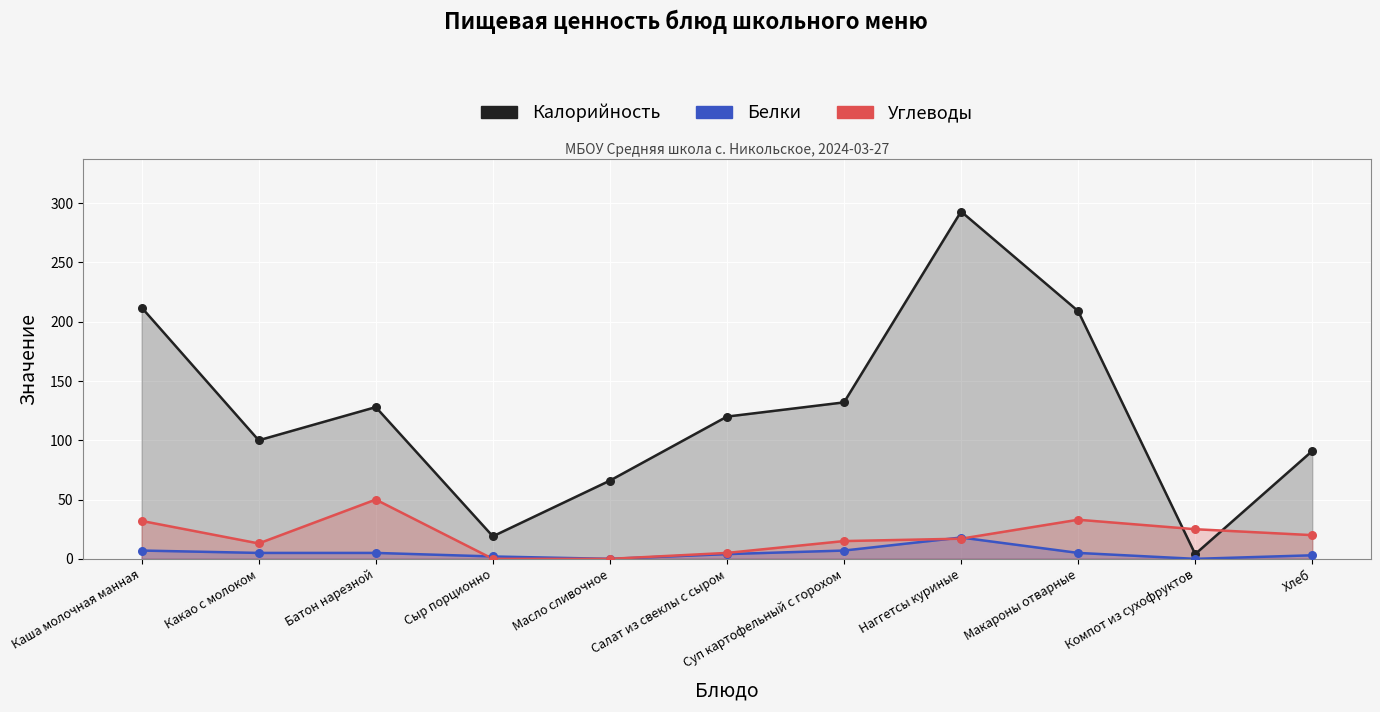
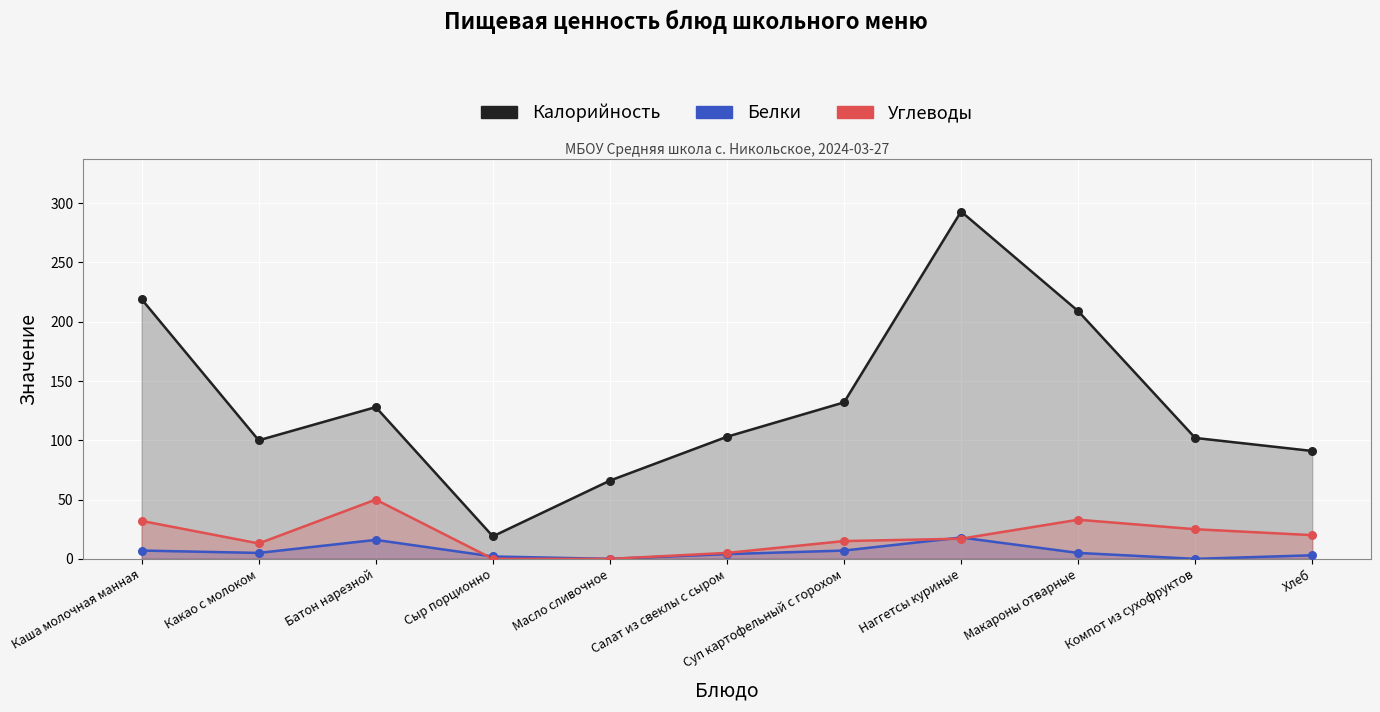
  {
    "Калорийность": {
-     "Каша молочная манная": 212,
+     "Каша молочная манная": 219,
      "Какао с молоком": 100,
      "Батон нарезной": 128,
      "Сыр порционно": 19,
      "Масло сливочное": 66,
-     "Салат из свеклы с сыром": 120,
+     "Салат из свеклы с сыром": 103,
      "Суп картофельный с горохом": 132,
      "Наггетсы куриные": 293,
      "Макароны отварные": 209,
-     "Компот из сухофруктов": 4,
+     "Компот из сухофруктов": 102,
      "Хлеб": 91
    },
    "Белки": {
      "Каша молочная манная": 7,
      "Какао с молоком": 5,
-     "Батон нарезной": 5,
+     "Батон нарезной": 16,
      "Суп картофельный с горохом": 7,
      "Макароны отварные": 5,
      "Компот из сухофруктов": 0,
      "Хлеб": 3
    },
    "Углеводы": {
      "Каша молочная манная": 32,
      "Какао с молоком": 13,
      "Батон нарезной": 50,
      "Суп картофельный с горохом": 15,
      "Макароны отварные": 33,
      "Компот из сухофруктов": 25,
      "Хлеб": 20
    }
  }
